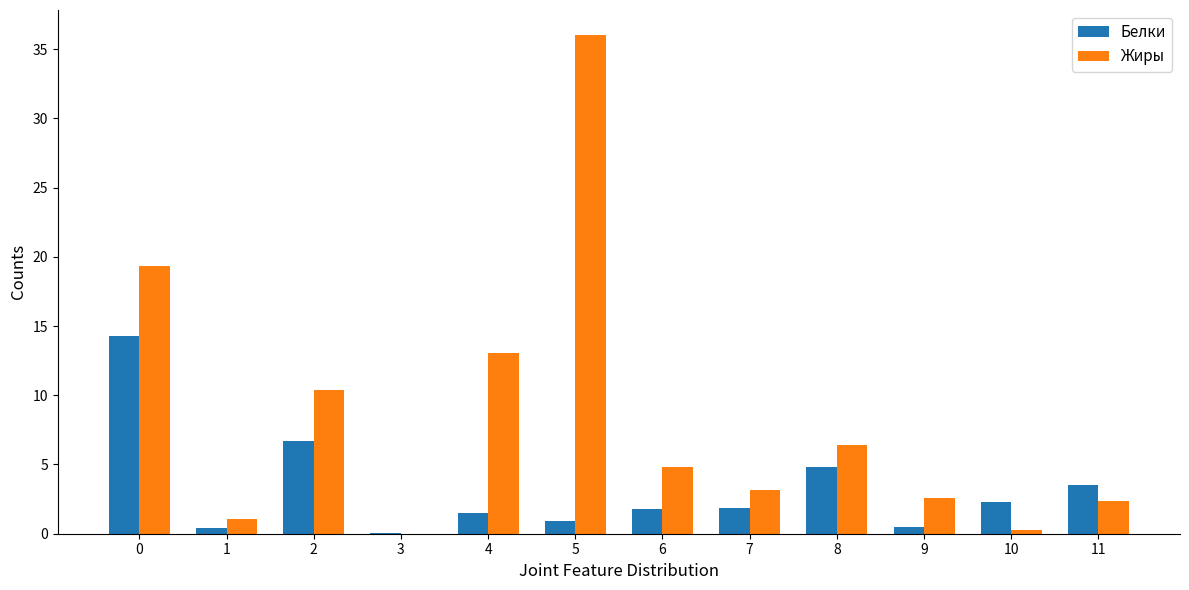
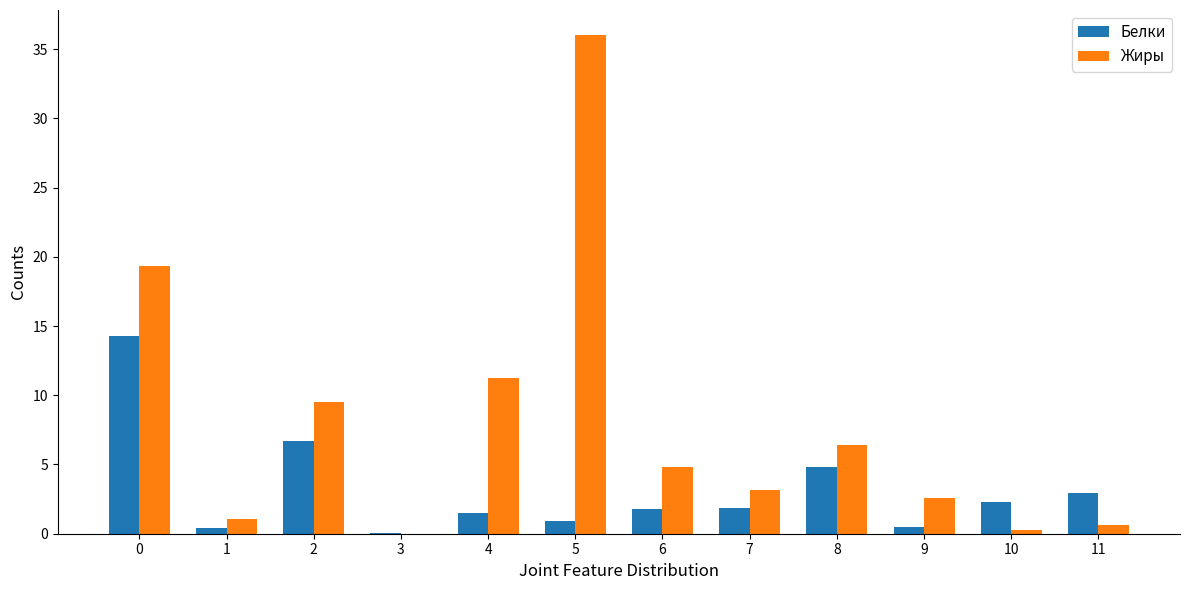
  {
    "Белки": {
      "0": 14.3,
      "1": 0.4,
      "2": 6.7,
      "4": 1.5,
      "5": 0.9,
      "6": 1.8,
      "7": 1.9,
      "8": 4.8,
      "9": 0.5,
      "10": 2.3,
-     "11": 3.5
+     "11": 2.9
    },
    "Жиры": {
      "0": 19.3,
      "1": 1.1,
-     "2": 10.4,
-     "4": 13.1,
+     "2": 9.5,
+     "4": 11.2,
      "5": 36.0,
      "6": 4.8,
      "7": 3.2,
      "8": 6.4,
      "9": 2.6,
      "10": 0.2,
-     "11": 2.3
+     "11": 0.6
    }
  }
